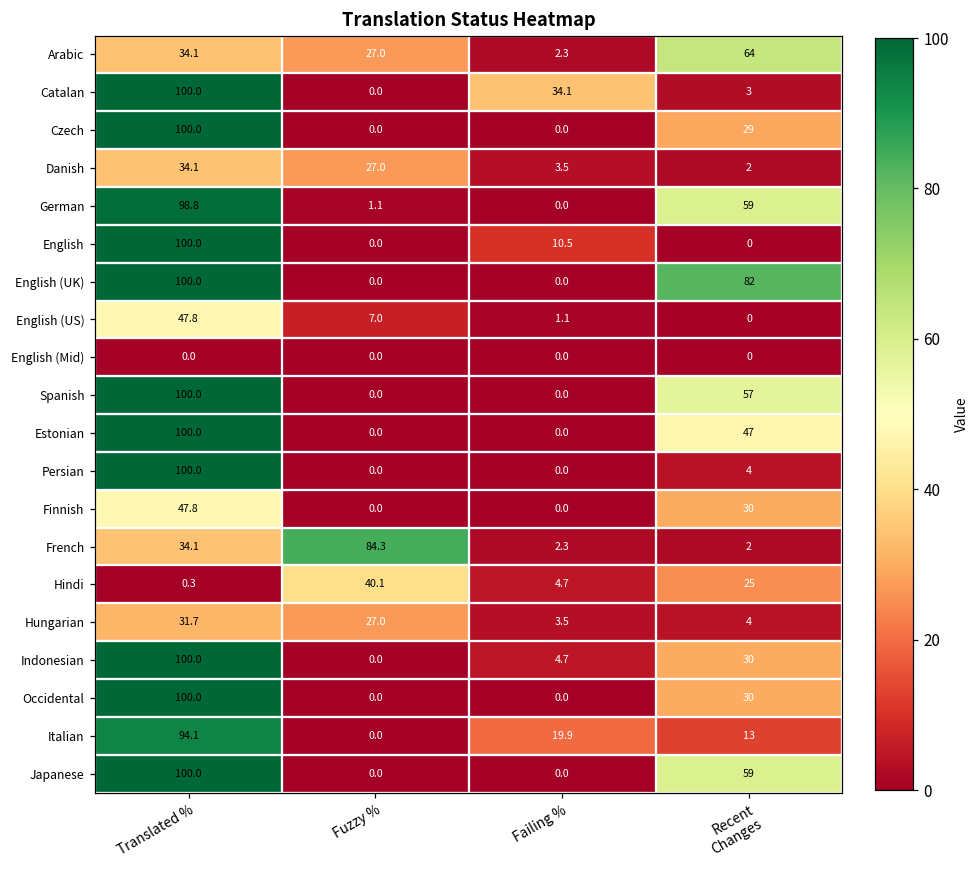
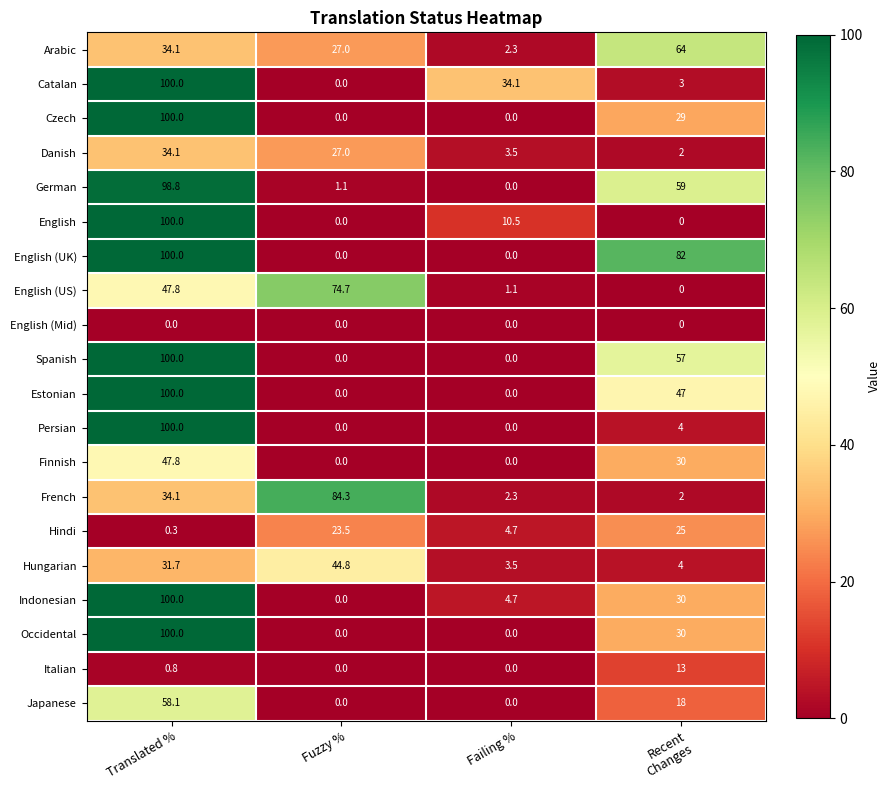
  {
    "Arabic": {
      "Translated %": 34.1,
      "Fuzzy %": 27.0,
      "Failing %": 2.3,
      "Recent Changes": 64
    },
    "Catalan": {
      "Translated %": 100.0,
      "Fuzzy %": 0.0,
      "Failing %": 34.1,
      "Recent Changes": 3
    },
    "Czech": {
      "Translated %": 100.0,
      "Fuzzy %": 0.0,
      "Failing %": 0.0,
      "Recent Changes": 29
    },
    "Danish": {
      "Translated %": 34.1,
      "Fuzzy %": 27.0,
      "Failing %": 3.5,
      "Recent Changes": 2
    },
    "German": {
      "Translated %": 98.8,
      "Fuzzy %": 1.1,
      "Failing %": 0.0,
      "Recent Changes": 59
    },
    "English": {
      "Translated %": 100.0,
      "Fuzzy %": 0.0,
      "Failing %": 10.5,
      "Recent Changes": 0
    },
    "English (UK)": {
      "Translated %": 100.0,
      "Fuzzy %": 0.0,
      "Failing %": 0.0,
      "Recent Changes": 82
    },
    "English (US)": {
      "Translated %": 47.8,
-     "Fuzzy %": 7.0,
+     "Fuzzy %": 74.7,
      "Failing %": 1.1,
      "Recent Changes": 0
    },
    "English (Mid)": {
      "Translated %": 0.0,
      "Fuzzy %": 0.0,
      "Failing %": 0.0,
      "Recent Changes": 0
    },
    "Spanish": {
      "Translated %": 100.0,
      "Fuzzy %": 0.0,
      "Failing %": 0.0,
      "Recent Changes": 57
    },
    "Estonian": {
      "Translated %": 100.0,
      "Fuzzy %": 0.0,
      "Failing %": 0.0,
      "Recent Changes": 47
    },
    "Persian": {
      "Translated %": 100.0,
      "Fuzzy %": 0.0,
      "Failing %": 0.0,
      "Recent Changes": 4
    },
    "Finnish": {
      "Translated %": 47.8,
      "Fuzzy %": 0.0,
      "Failing %": 0.0,
      "Recent Changes": 30
    },
    "French": {
      "Translated %": 34.1,
      "Fuzzy %": 84.3,
      "Failing %": 2.3,
      "Recent Changes": 2
    },
    "Hindi": {
      "Translated %": 0.3,
-     "Fuzzy %": 40.1,
+     "Fuzzy %": 23.5,
      "Failing %": 4.7,
      "Recent Changes": 25
    },
    "Hungarian": {
      "Translated %": 31.7,
-     "Fuzzy %": 27.0,
+     "Fuzzy %": 44.8,
      "Failing %": 3.5,
      "Recent Changes": 4
    },
    "Indonesian": {
      "Translated %": 100.0,
      "Fuzzy %": 0.0,
      "Failing %": 4.7,
      "Recent Changes": 30
    },
    "Occidental": {
      "Translated %": 100.0,
      "Fuzzy %": 0.0,
      "Failing %": 0.0,
      "Recent Changes": 30
    },
    "Italian": {
-     "Translated %": 94.1,
+     "Translated %": 0.8,
      "Fuzzy %": 0.0,
-     "Failing %": 19.9,
+     "Failing %": 0.0,
      "Recent Changes": 13
    },
    "Japanese": {
-     "Translated %": 100.0,
+     "Translated %": 58.1,
      "Fuzzy %": 0.0,
      "Failing %": 0.0,
-     "Recent Changes": 59
+     "Recent Changes": 18
    }
  }
